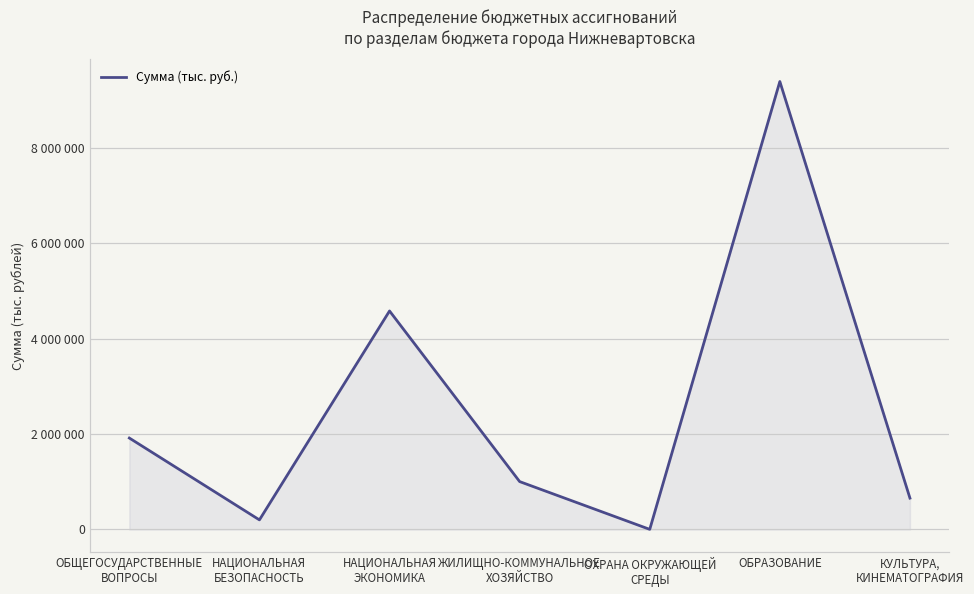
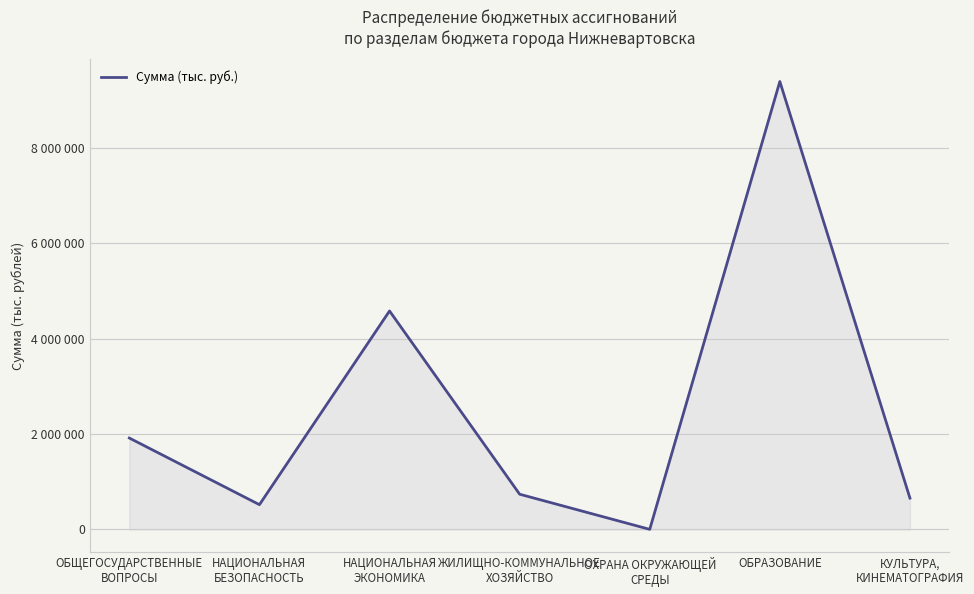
  {
    "ОБЩЕГОСУДАРСТВЕННЫЕ ВОПРОСЫ": 1900000,
-   "НАЦИОНАЛЬНАЯ БЕЗОПАСНОСТЬ": 200000,
+   "НАЦИОНАЛЬНАЯ БЕЗОПАСНОСТЬ": 500000,
    "НАЦИОНАЛЬНАЯ ЭКОНОМИКА": 4600000,
-   "ЖИЛИЩНО-КОММУНАЛЬНОЕ ХОЗЯЙСТВО": 1000000,
+   "ЖИЛИЩНО-КОММУНАЛЬНОЕ ХОЗЯЙСТВО": 700000,
    "ОХРАНА ОКРУЖАЮЩЕЙ СРЕДЫ": 0,
    "ОБРАЗОВАНИЕ": 9400000,
    "КУЛЬТУРА, КИНЕМАТОГРАФИЯ": 700000
  }
